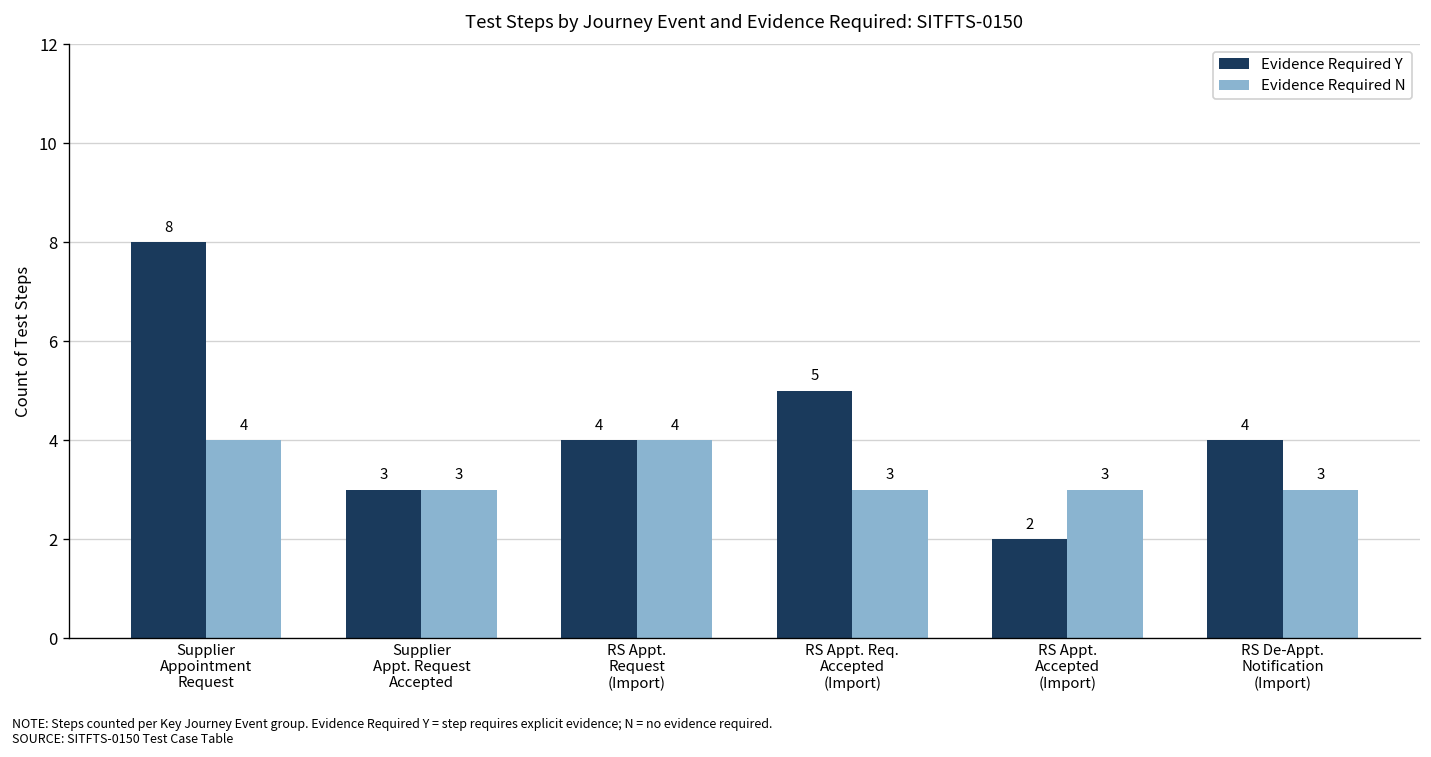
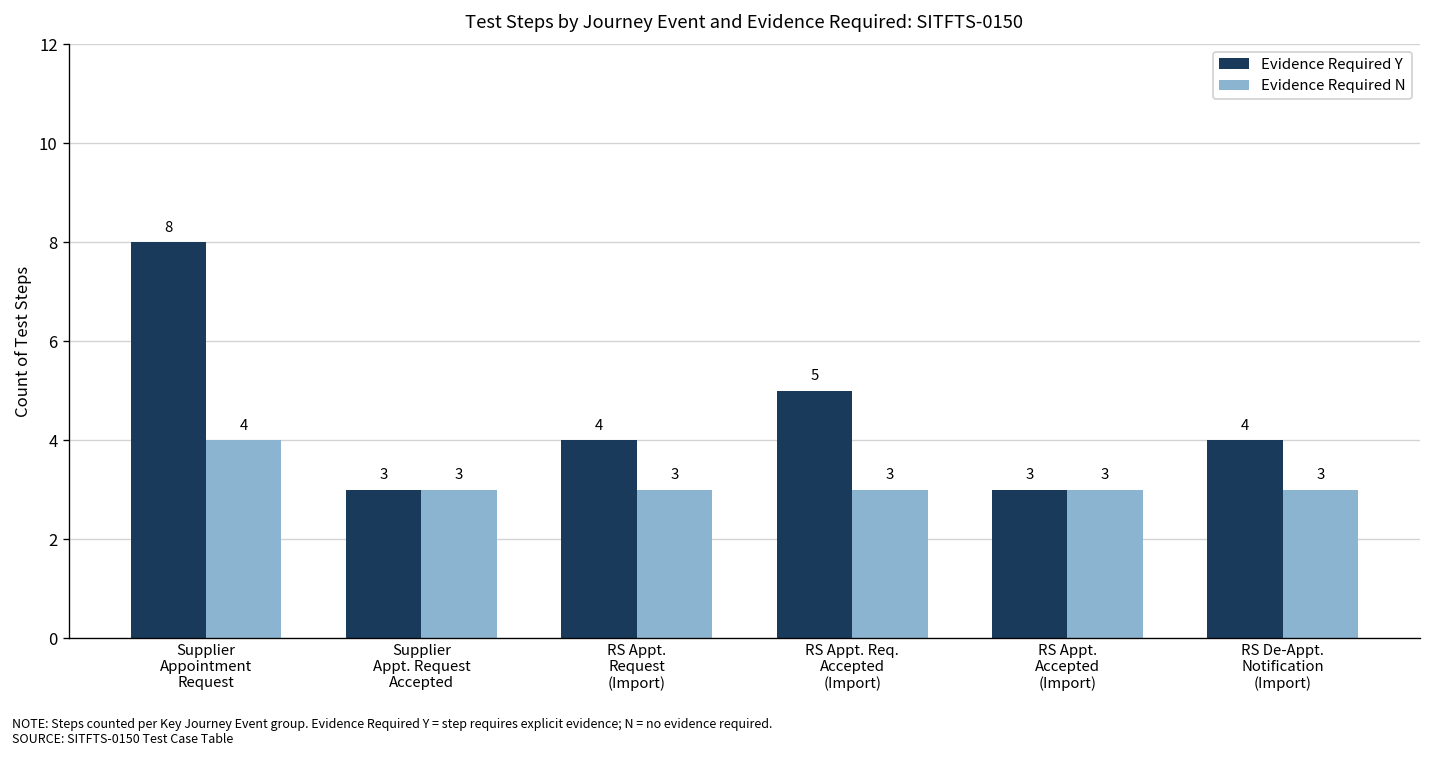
  {
    "Evidence Required Y": {
      "Supplier Appointment Request": 8,
      "Supplier Appt. Request Accepted": 3,
      "RS Appt. Request (Import)": 4,
      "RS Appt. Req. Accepted (Import)": 5,
-     "RS Appt. Accepted (Import)": 2,
+     "RS Appt. Accepted (Import)": 3,
      "RS De-Appt. Notification (Import)": 4
    },
    "Evidence Required N": {
      "Supplier Appointment Request": 4,
      "Supplier Appt. Request Accepted": 3,
-     "RS Appt. Request (Import)": 4,
+     "RS Appt. Request (Import)": 3,
      "RS Appt. Req. Accepted (Import)": 3,
      "RS Appt. Accepted (Import)": 3,
      "RS De-Appt. Notification (Import)": 3
    }
  }
